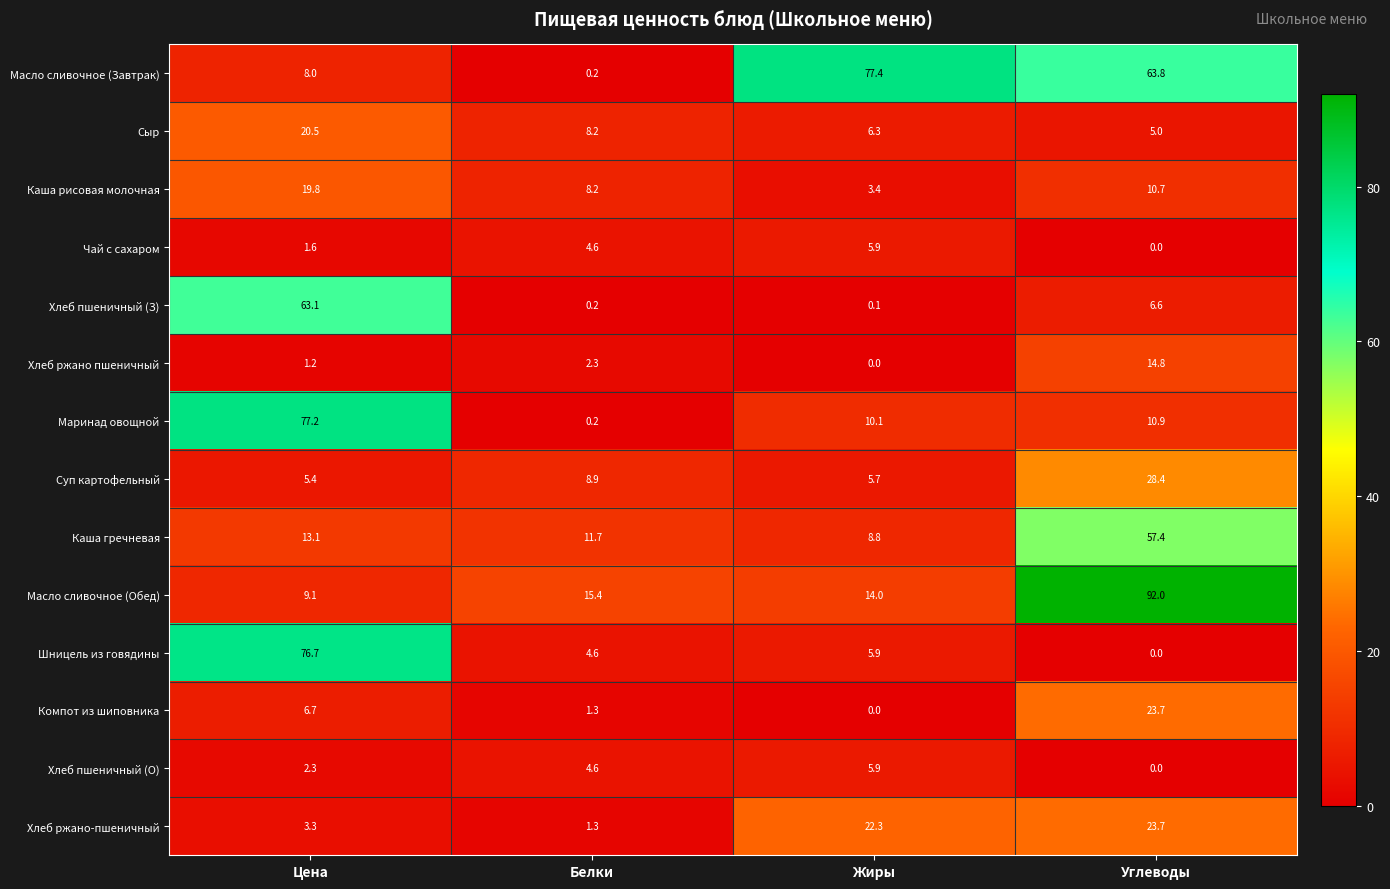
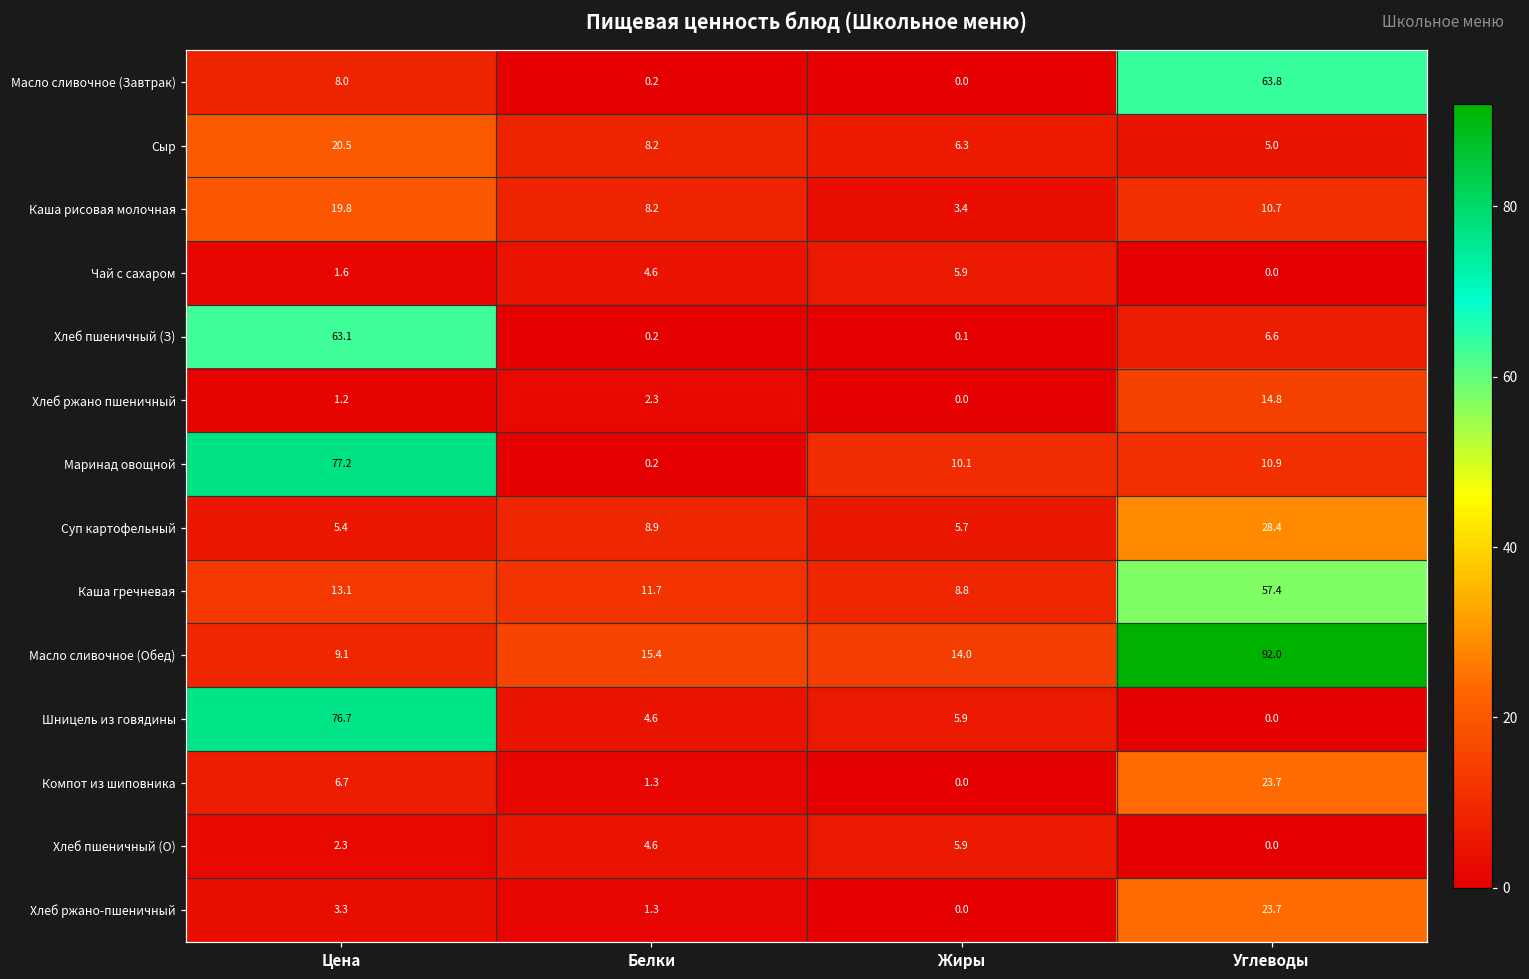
  {
    "Масло сливочное (Завтрак)": {
      "Цена": 8.0,
      "Белки": 0.2,
-     "Жиры": 77.4,
+     "Жиры": 0.0,
      "Углеводы": 63.8
    },
    "Сыр": {
      "Цена": 20.5,
      "Белки": 8.2,
      "Жиры": 6.3,
      "Углеводы": 5.0
    },
    "Каша рисовая молочная": {
      "Цена": 19.8,
      "Белки": 8.2,
      "Жиры": 3.4,
      "Углеводы": 10.7
    },
    "Чай с сахаром": {
      "Цена": 1.6,
      "Белки": 4.6,
      "Жиры": 5.9,
      "Углеводы": 0.0
    },
    "Хлеб пшеничный (З)": {
      "Цена": 63.1,
      "Белки": 0.2,
      "Жиры": 0.1,
      "Углеводы": 6.6
    },
    "Хлеб ржано пшеничный": {
      "Цена": 1.2,
      "Белки": 2.3,
      "Жиры": 0.0,
      "Углеводы": 14.8
    },
    "Маринад овощной": {
      "Цена": 77.2,
      "Белки": 0.2,
      "Жиры": 10.1,
      "Углеводы": 10.9
    },
    "Суп картофельный": {
      "Цена": 5.4,
      "Белки": 8.9,
      "Жиры": 5.7,
      "Углеводы": 28.4
    },
    "Каша гречневая": {
      "Цена": 13.1,
      "Белки": 11.7,
      "Жиры": 8.8,
      "Углеводы": 57.4
    },
    "Масло сливочное (Обед)": {
      "Цена": 9.1,
      "Белки": 15.4,
      "Жиры": 14.0,
      "Углеводы": 92.0
    },
    "Шницель из говядины": {
      "Цена": 76.7,
      "Белки": 4.6,
      "Жиры": 5.9,
      "Углеводы": 0.0
    },
    "Компот из шиповника": {
      "Цена": 6.7,
      "Белки": 1.3,
      "Жиры": 0.0,
      "Углеводы": 23.7
    },
    "Хлеб пшеничный (О)": {
      "Цена": 2.3,
      "Белки": 4.6,
      "Жиры": 5.9,
      "Углеводы": 0.0
    },
    "Хлеб ржано-пшеничный": {
      "Цена": 3.3,
      "Белки": 1.3,
-     "Жиры": 22.3,
+     "Жиры": 0.0,
      "Углеводы": 23.7
    }
  }
